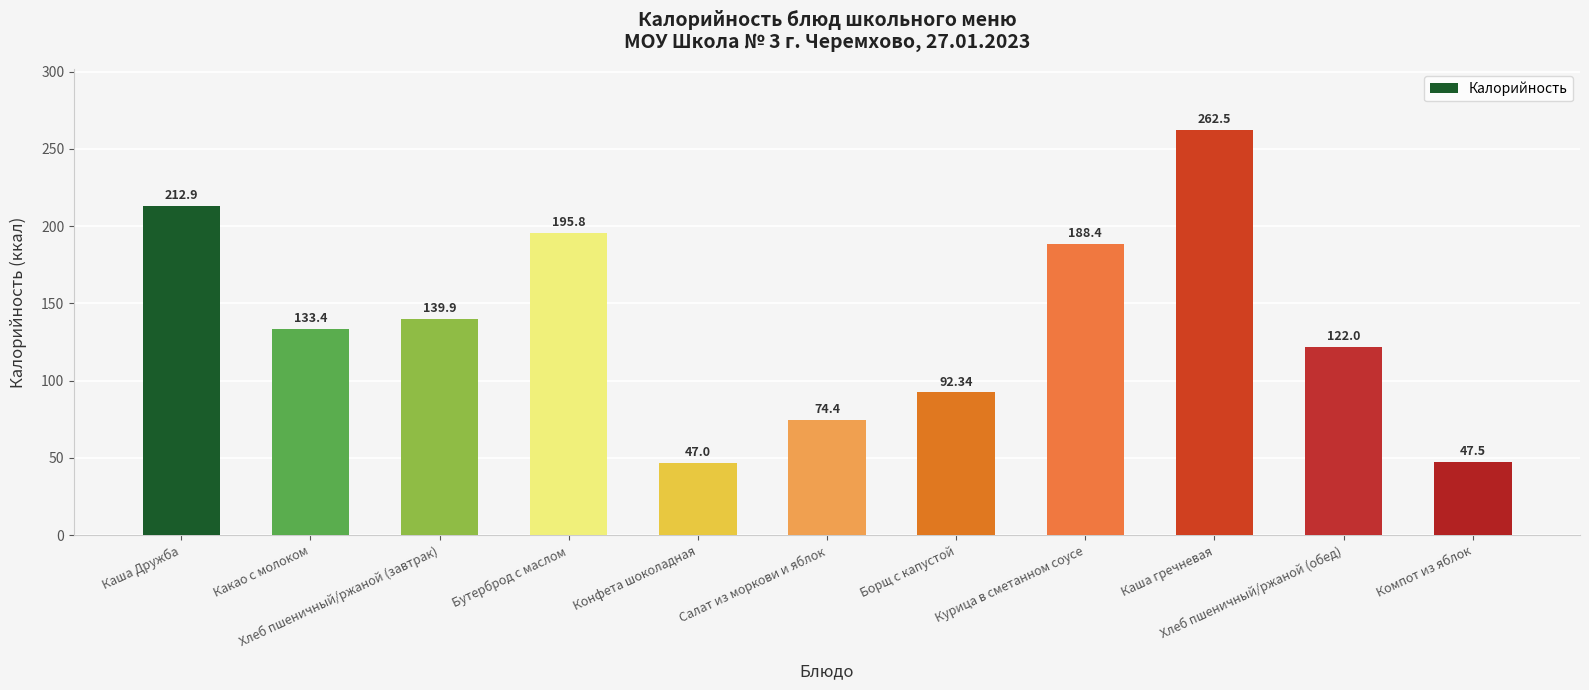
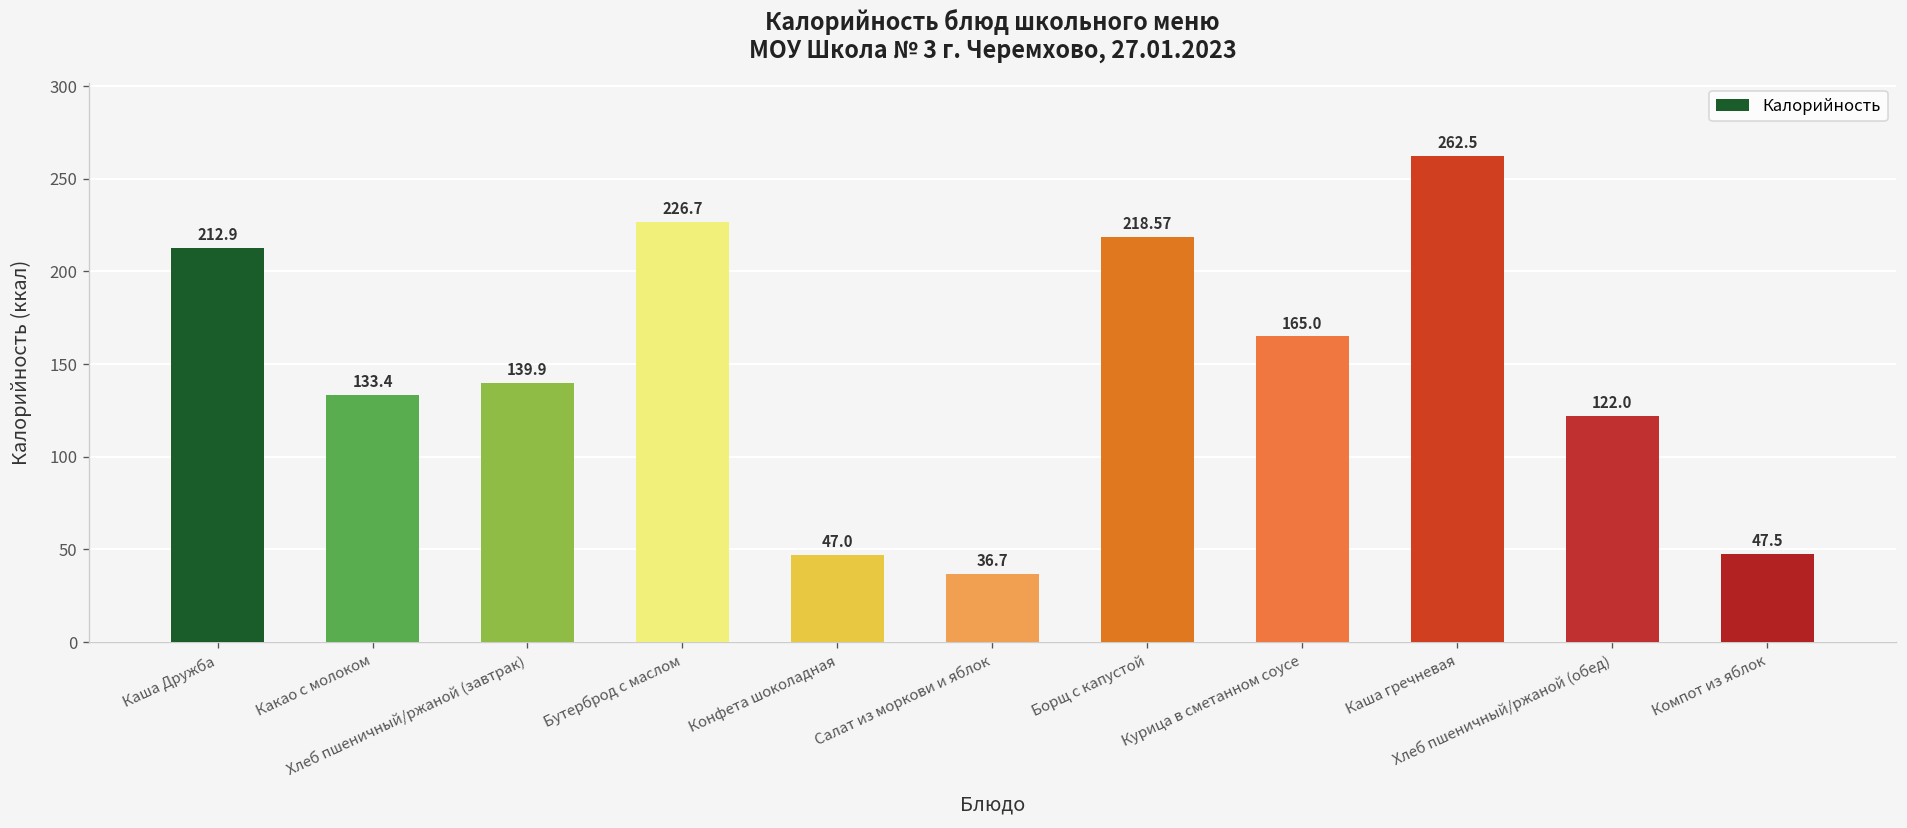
  {
    "Каша Дружба": 212.9,
    "Какао с молоком": 133.4,
    "Хлеб пшеничный/ржаной (завтрак)": 139.9,
-   "Бутерброд с маслом": 195.8,
+   "Бутерброд с маслом": 226.7,
    "Конфета шоколадная": 47.0,
-   "Салат из моркови и яблок": 74.4,
-   "Борщ с капустой": 92.34,
-   "Курица в сметанном соусе": 188.4,
+   "Салат из моркови и яблок": 36.7,
+   "Борщ с капустой": 218.57,
+   "Курица в сметанном соусе": 165.0,
    "Каша гречневая": 262.5,
    "Хлеб пшеничный/ржаной (обед)": 122.0,
    "Компот из яблок": 47.5
  }
